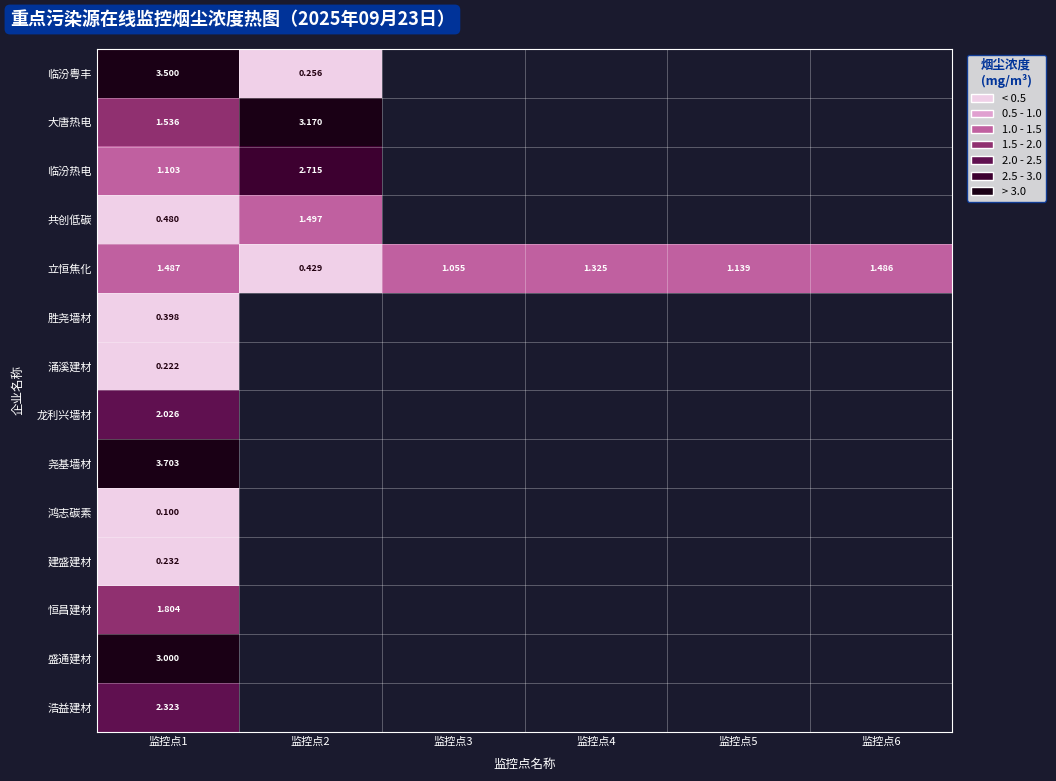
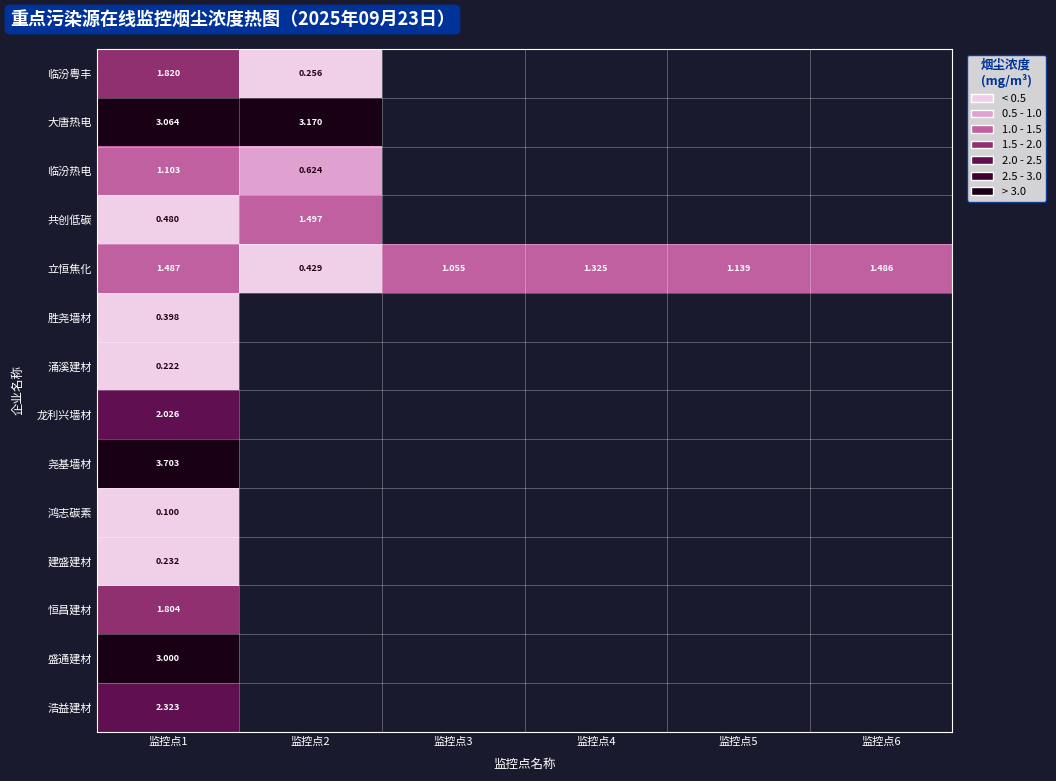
  {
    "临汾粤丰": {
-     "监控点1": 3.500,
+     "监控点1": 1.820,
      "监控点2": 0.256
    },
    "大唐热电": {
-     "监控点1": 1.536,
+     "监控点1": 3.064,
      "监控点2": 3.170
    },
    "临汾热电": {
      "监控点1": 1.103,
-     "监控点2": 2.715
+     "监控点2": 0.624
    },
    "共创低碳": {
      "监控点1": 0.480,
      "监控点2": 1.497
    },
    "立恒焦化": {
      "监控点1": 1.487,
      "监控点2": 0.429,
      "监控点3": 1.055,
      "监控点4": 1.325,
      "监控点5": 1.139,
      "监控点6": 1.486
    },
    "胜尧墙材": {
      "监控点1": 0.398
    },
    "涌溪建材": {
      "监控点1": 0.222
    },
    "龙利兴墙材": {
      "监控点1": 2.026
    },
    "尧基墙材": {
      "监控点1": 3.703
    },
    "鸿志碳素": {
      "监控点1": 0.100
    },
    "建盛建材": {
      "监控点1": 0.232
    },
    "恒昌建材": {
      "监控点1": 1.804
    },
    "盛通建材": {
      "监控点1": 3.000
    },
    "浩益建材": {
      "监控点1": 2.323
    }
  }
